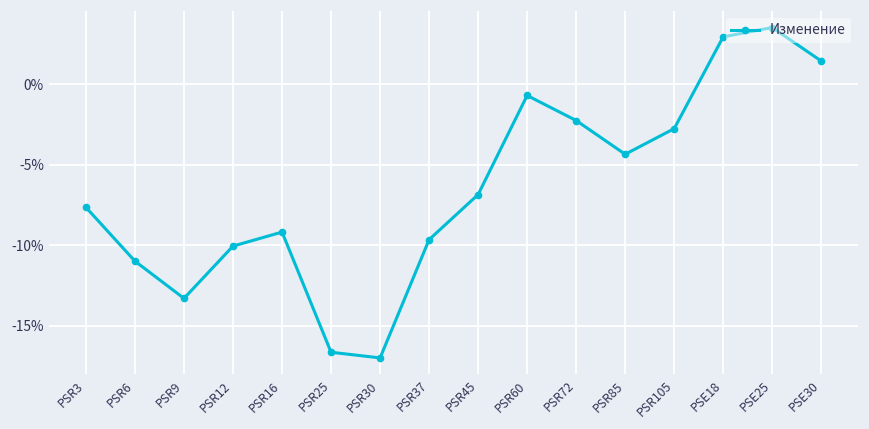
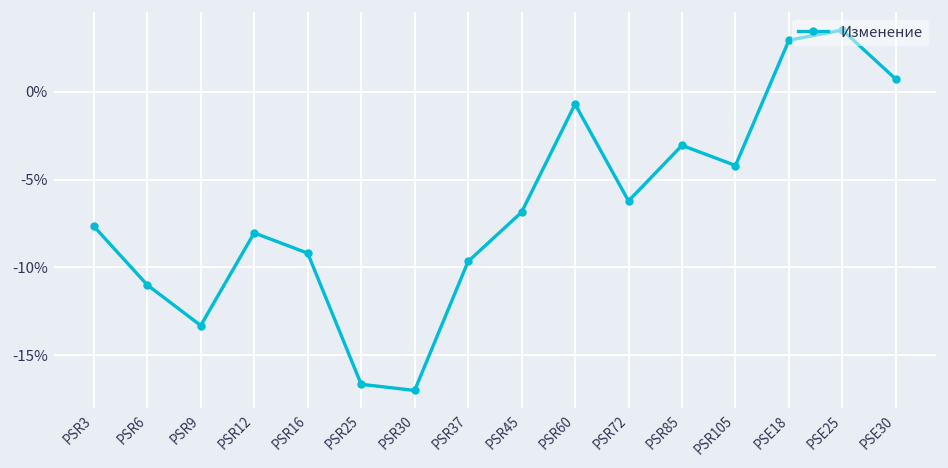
  {
    "PSR3": "-7.7%",
    "PSR6": "-11.0%",
    "PSR9": "-13.3%",
-   "PSR12": "-10.1%",
+   "PSR12": "-8.0%",
    "PSR16": "-9.2%",
    "PSR25": "-16.7%",
    "PSR30": "-17.0%",
    "PSR37": "-9.7%",
    "PSR45": "-6.9%",
    "PSR60": "-0.7%",
-   "PSR72": "-2.3%",
-   "PSR85": "-4.4%",
-   "PSR105": "-2.8%",
+   "PSR72": "-6.2%",
+   "PSR85": "-3.1%",
+   "PSR105": "-4.2%",
    "PSE18": "2.9%",
-   "PSE30": "1.4%"
+   "PSE30": "0.7%"
  }
